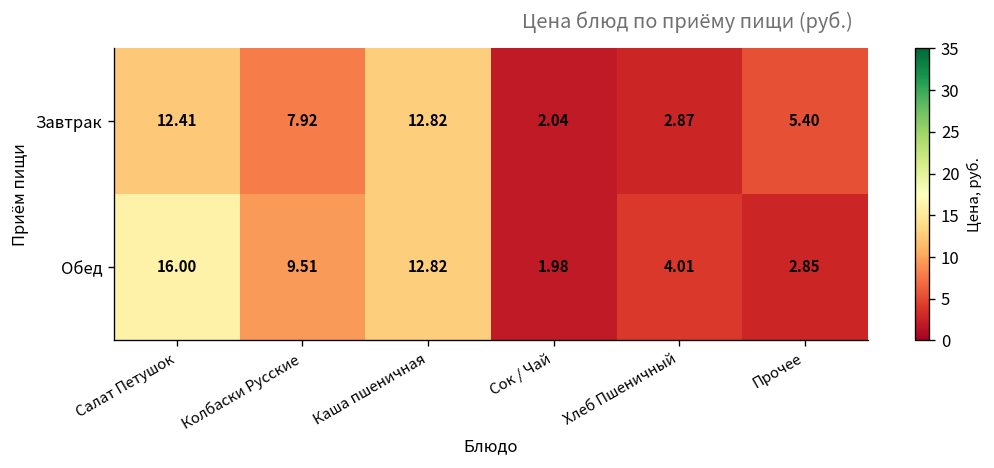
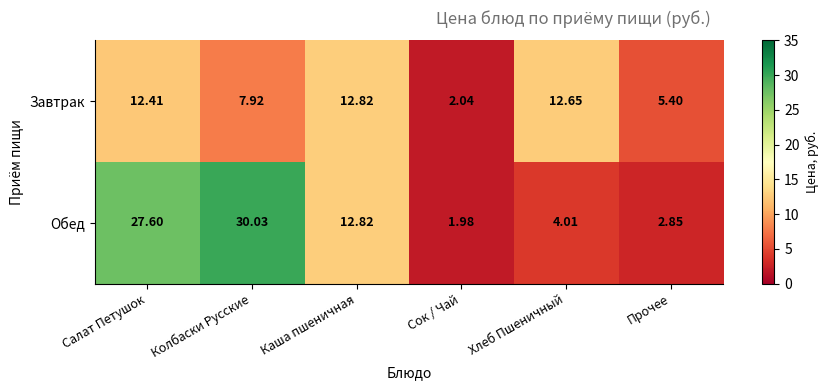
  {
    "Завтрак": {
      "Салат Петушок": 12.41,
      "Колбаски Русские": 7.92,
      "Каша пшеничная": 12.82,
      "Сок / Чай": 2.04,
-     "Хлеб Пшеничный": 2.87,
+     "Хлеб Пшеничный": 12.65,
      "Прочее": 5.40
    },
    "Обед": {
-     "Салат Петушок": 16.00,
-     "Колбаски Русские": 9.51,
+     "Салат Петушок": 27.60,
+     "Колбаски Русские": 30.03,
      "Каша пшеничная": 12.82,
      "Сок / Чай": 1.98,
      "Хлеб Пшеничный": 4.01,
      "Прочее": 2.85
    }
  }
